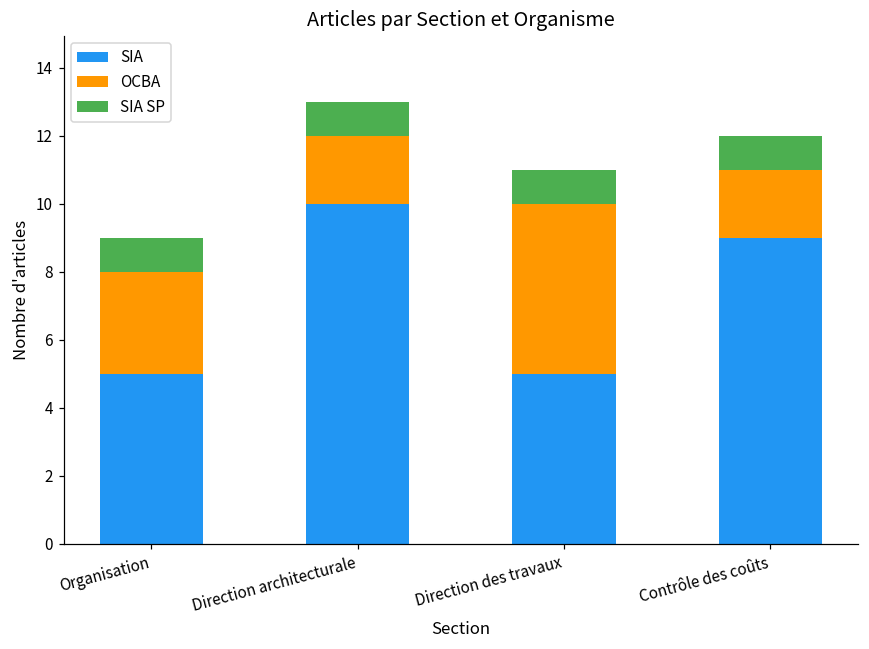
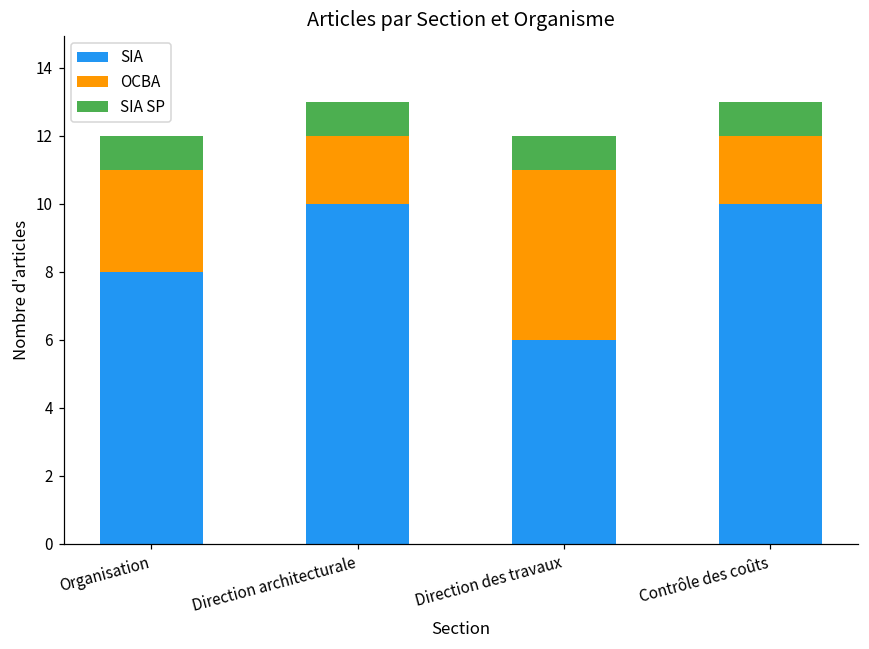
  {
    "SIA": {
-     "Organisation": 5,
+     "Organisation": 8,
      "Direction architecturale": 10,
-     "Direction des travaux": 5,
-     "Contrôle des coûts": 9
+     "Direction des travaux": 6,
+     "Contrôle des coûts": 10
    },
    "OCBA": {
      "Organisation": 3,
      "Direction architecturale": 2,
      "Direction des travaux": 5,
      "Contrôle des coûts": 2
    },
    "SIA SP": {
      "Organisation": 1,
      "Direction architecturale": 1,
      "Direction des travaux": 1,
      "Contrôle des coûts": 1
    }
  }
